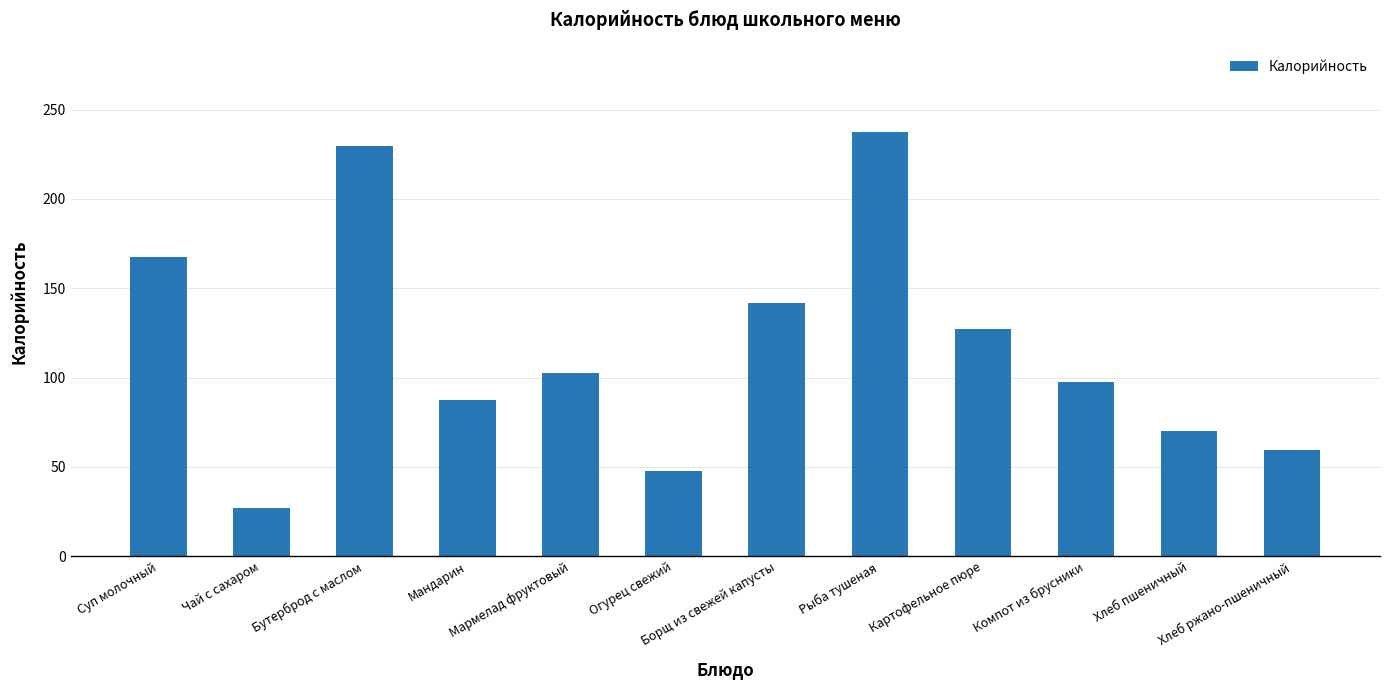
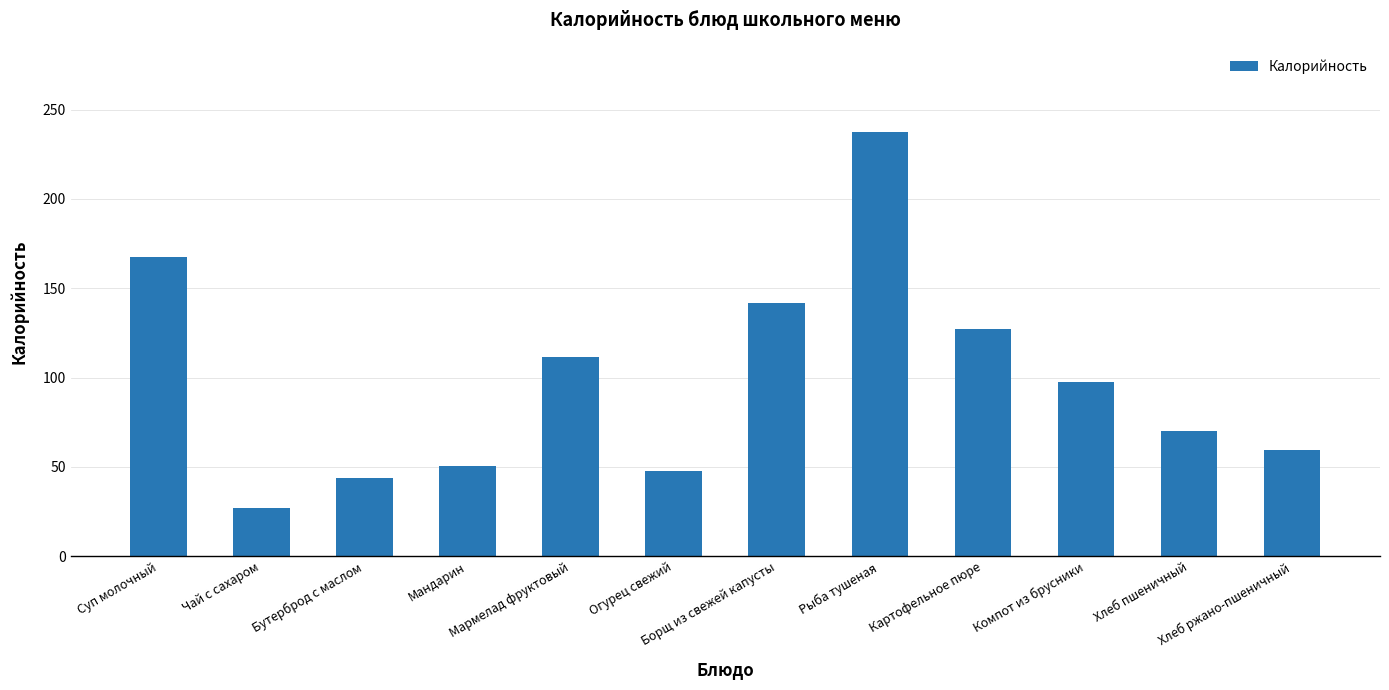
  {
    "Суп молочный": 168,
    "Чай с сахаром": 27,
-   "Бутерброд с маслом": 230,
-   "Мандарин": 87,
-   "Мармелад фруктовый": 103,
+   "Бутерброд с маслом": 44,
+   "Мандарин": 51,
+   "Мармелад фруктовый": 111,
    "Огурец свежий": 48,
    "Борщ из свежей капусты": 142,
    "Рыба тушеная": 238,
    "Картофельное пюре": 127,
    "Компот из брусники": 97,
    "Хлеб пшеничный": 70,
    "Хлеб ржано-пшеничный": 60
  }
